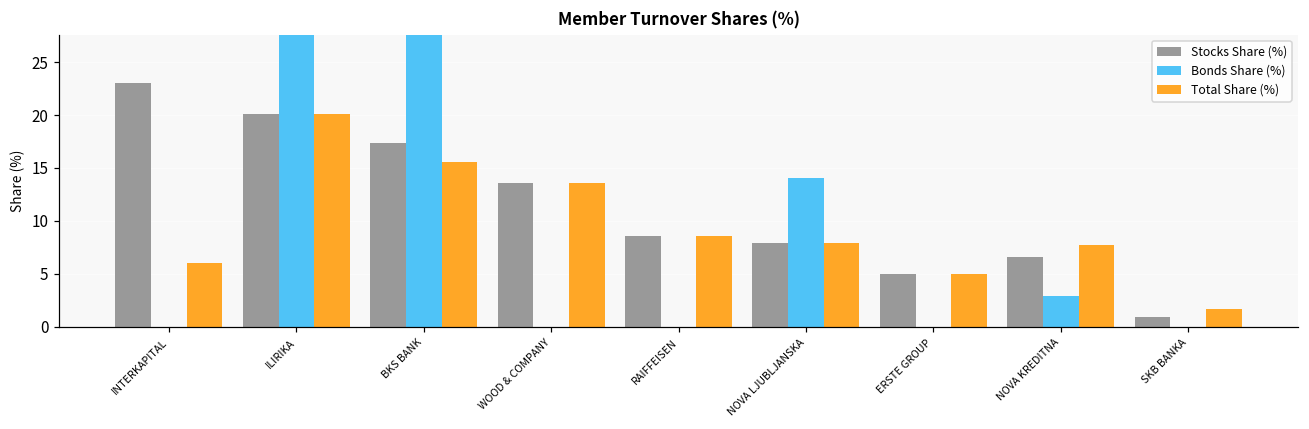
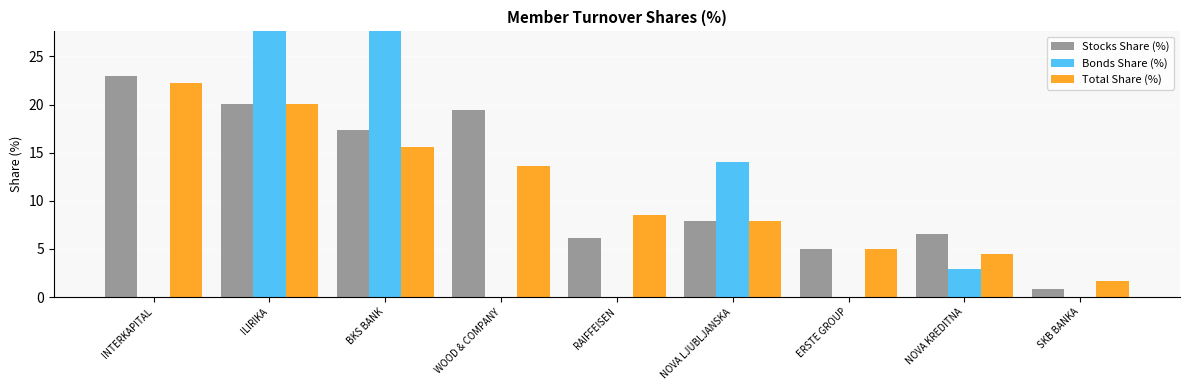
  {
    "Stocks Share (%)": {
      "INTERKAPITAL": 23,
      "ILIRIKA": 20,
      "BKS BANK": 17,
-     "WOOD & COMPANY": 14,
-     "RAIFFEISEN": 9,
+     "WOOD & COMPANY": 19,
+     "RAIFFEISEN": 6,
      "NOVA LJUBLJANSKA": 8,
      "ERSTE GROUP": 5,
      "NOVA KREDITNA": 7,
      "SKB BANKA": 1
    },
    "Bonds Share (%)": {
      "INTERKAPITAL": 0,
      "WOOD & COMPANY": 0,
      "RAIFFEISEN": 0,
      "NOVA LJUBLJANSKA": 14,
      "ERSTE GROUP": 0,
      "NOVA KREDITNA": 3,
      "SKB BANKA": 0
    },
    "Total Share (%)": {
-     "INTERKAPITAL": 6,
+     "INTERKAPITAL": 22,
      "ILIRIKA": 20,
      "BKS BANK": 16,
      "WOOD & COMPANY": 14,
      "RAIFFEISEN": 9,
      "NOVA LJUBLJANSKA": 8,
      "ERSTE GROUP": 5,
-     "NOVA KREDITNA": 8,
+     "NOVA KREDITNA": 5,
      "SKB BANKA": 2
    }
  }
